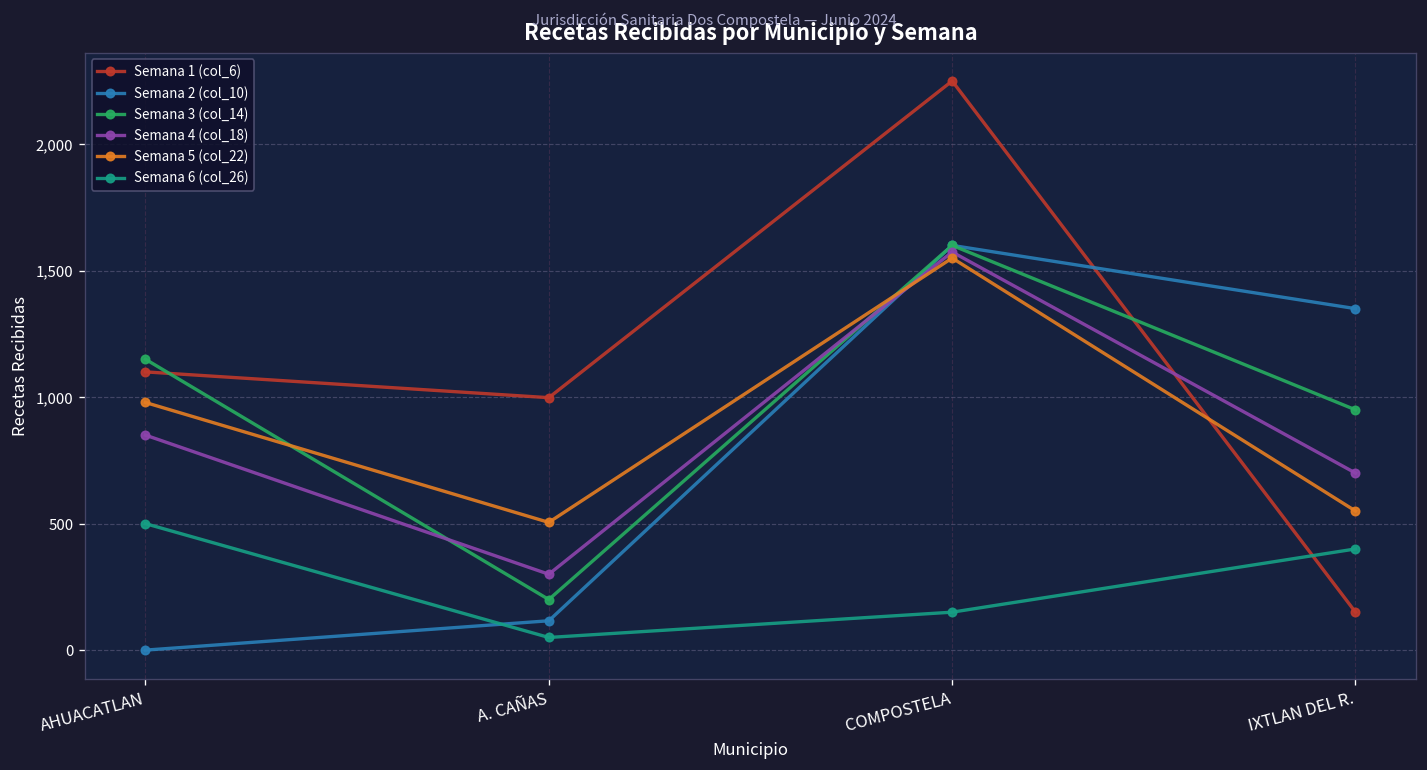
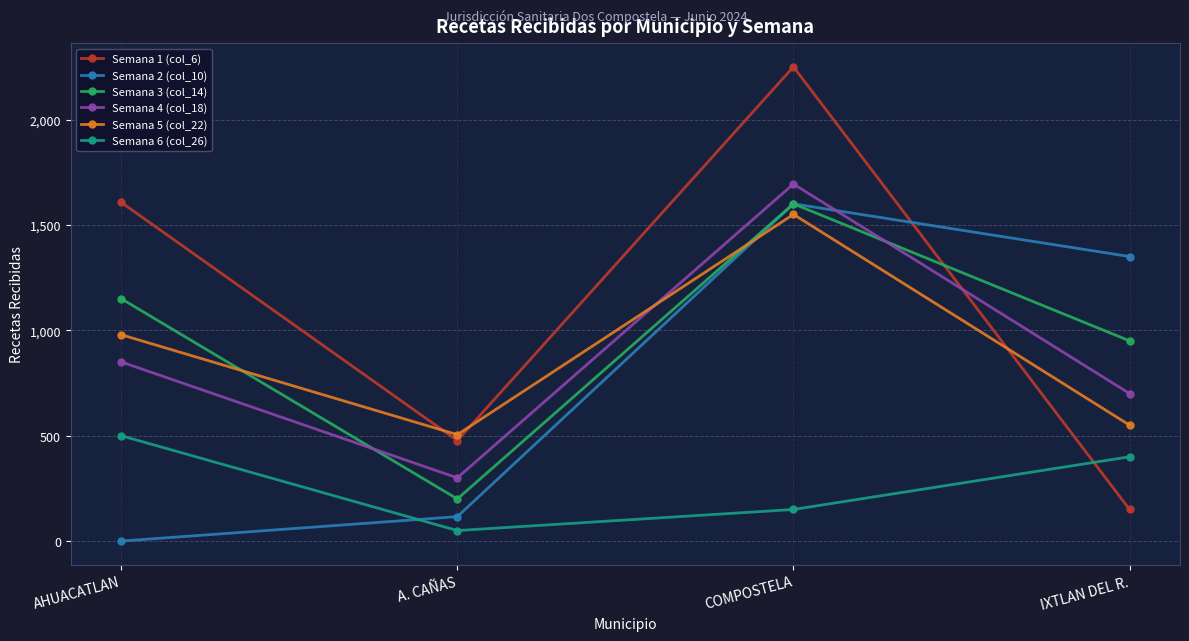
  {
    "Semana 1 (col_6)": {
-     "AHUACATLAN": "1,100",
-     "A. CAÑAS": "1,000",
+     "AHUACATLAN": "1,610",
+     "A. CAÑAS": "480",
      "COMPOSTELA": "2,250",
      "IXTLAN DEL R.": "150"
    },
    "Semana 2 (col_10)": {
      "AHUACATLAN": "0",
      "A. CAÑAS": "120",
      "IXTLAN DEL R.": "1,350"
    },
    "Semana 4 (col_18)": {
      "AHUACATLAN": "850",
      "A. CAÑAS": "300",
-     "COMPOSTELA": "1,570",
+     "COMPOSTELA": "1,690",
      "IXTLAN DEL R.": "700"
    },
    "Semana 5 (col_22)": {
      "AHUACATLAN": "980",
      "A. CAÑAS": "510",
      "COMPOSTELA": "1,550",
      "IXTLAN DEL R.": "550"
    }
  }
